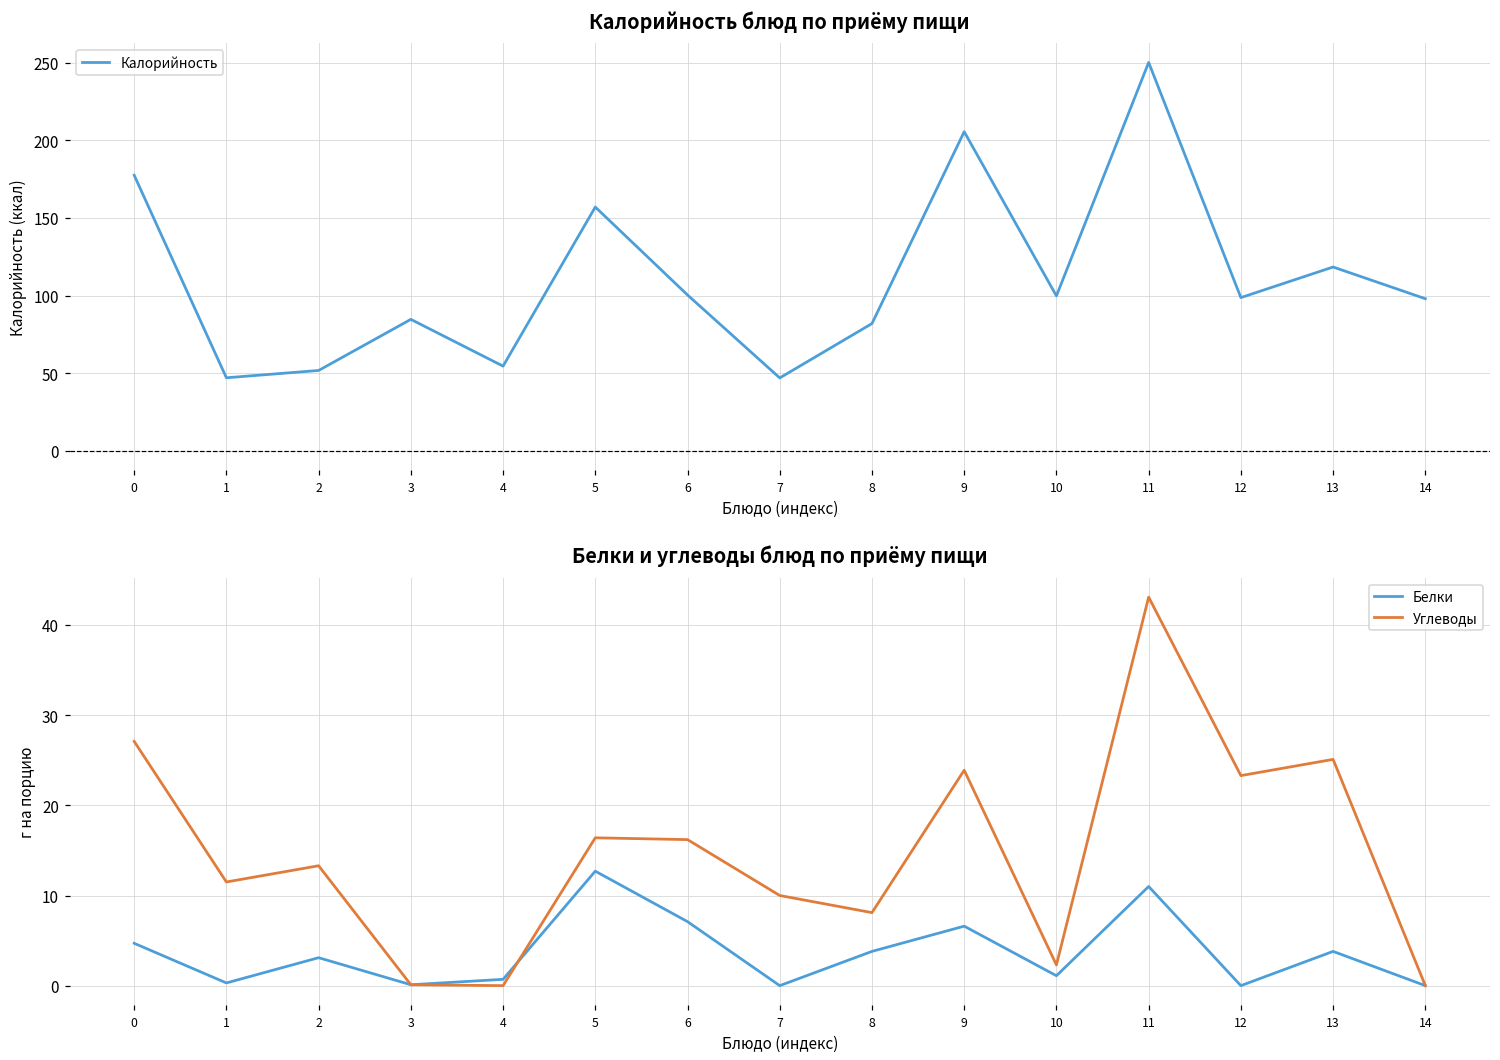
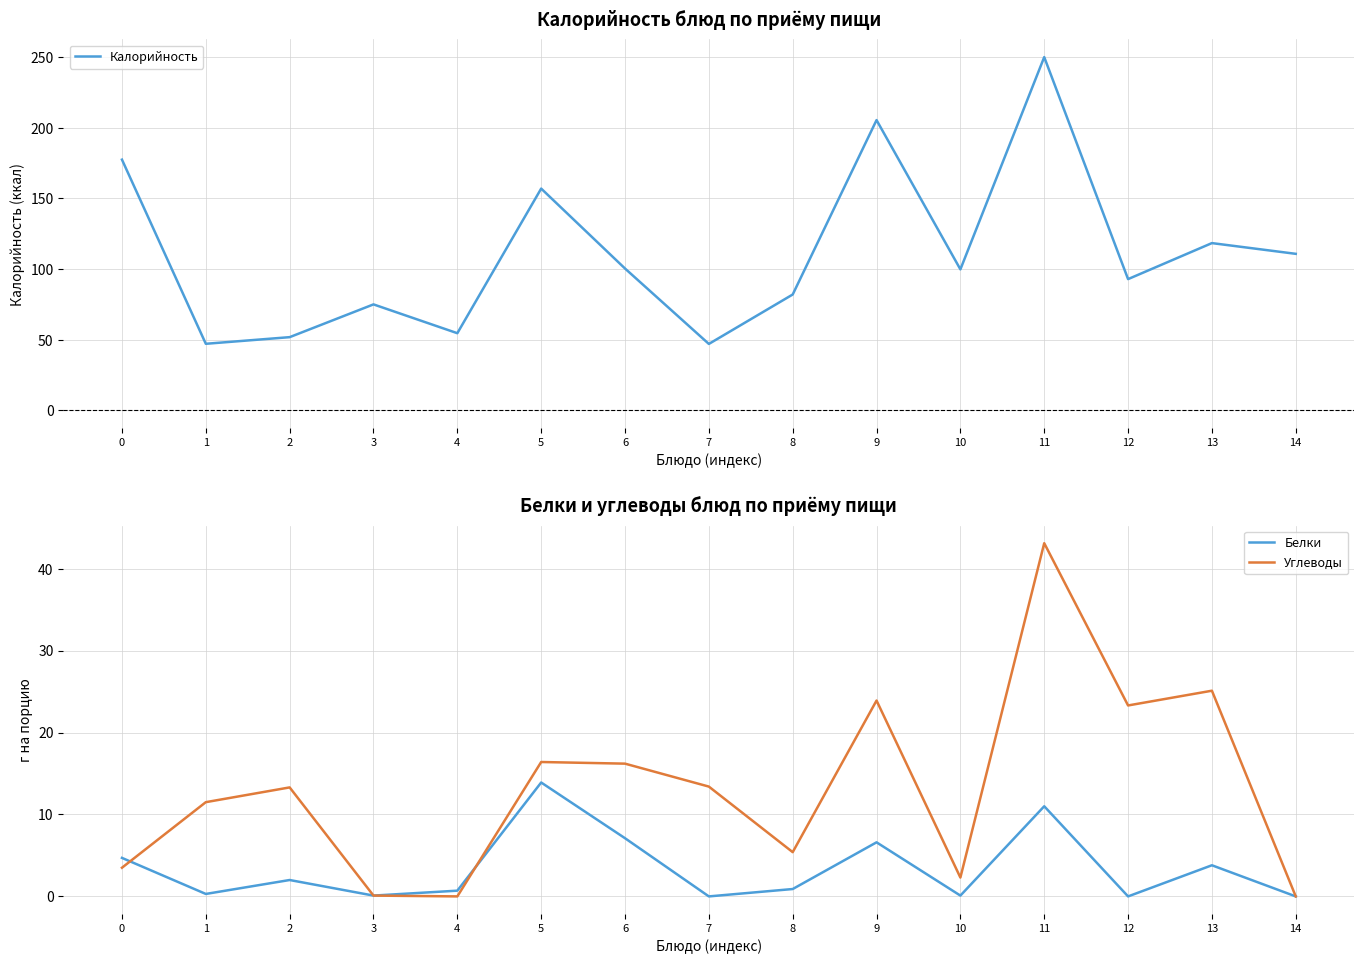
  {
    "Калорийность блюд по приёму пищи": {
      "0": 178,
      "1": 47,
      "2": 52,
-     "3": 85,
+     "3": 75,
      "4": 55,
      "5": 157,
      "6": 100,
      "7": 47,
      "8": 82,
      "9": 206,
      "10": 100,
      "11": 250,
-     "12": 99,
+     "12": 93,
      "13": 118,
-     "14": 98
+     "14": 111
    },
    "Белки и углеводы блюд по приёму пищи": {
      "Белки": {
        "0": 5,
        "1": 0,
-       "2": 3,
+       "2": 2,
        "4": 1,
-       "5": 13,
+       "5": 14,
        "6": 7,
        "7": 0,
-       "8": 4,
+       "8": 1,
        "9": 7,
-       "10": 1,
+       "10": 0,
        "11": 11,
        "12": 0,
        "13": 4
      },
      "Углеводы": {
-       "0": 27,
+       "0": 4,
        "1": 12,
        "2": 13,
        "4": 0,
        "5": 16,
        "6": 16,
-       "7": 10,
-       "8": 8,
+       "7": 13,
+       "8": 5,
        "9": 24,
        "10": 2,
        "11": 43,
        "12": 23,
        "13": 25
      }
    }
  }
